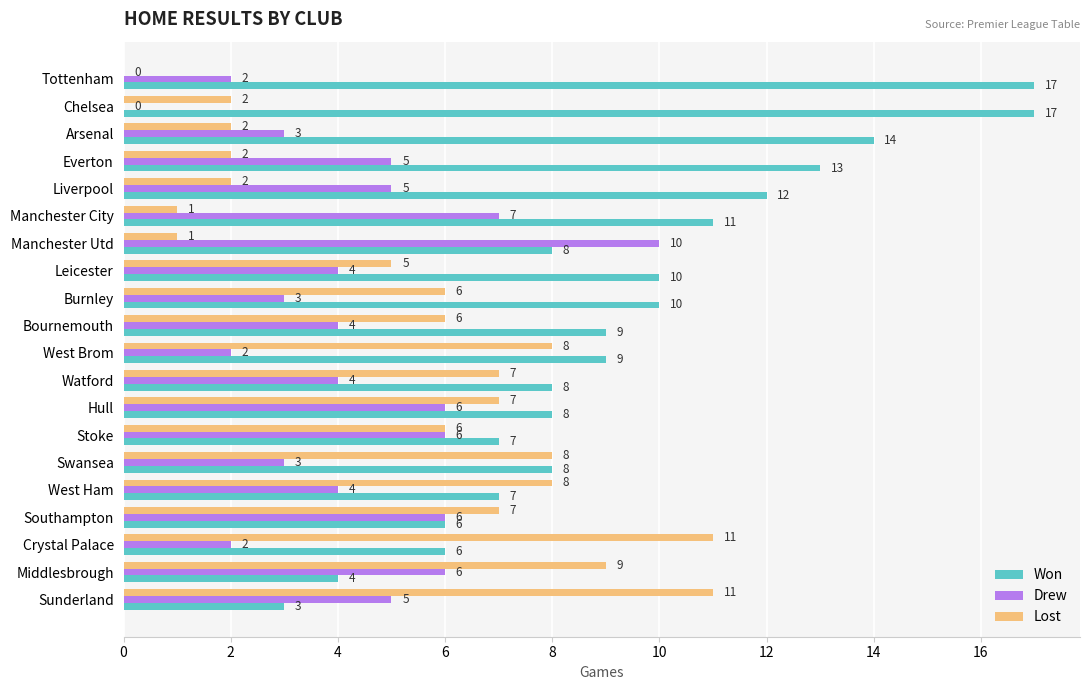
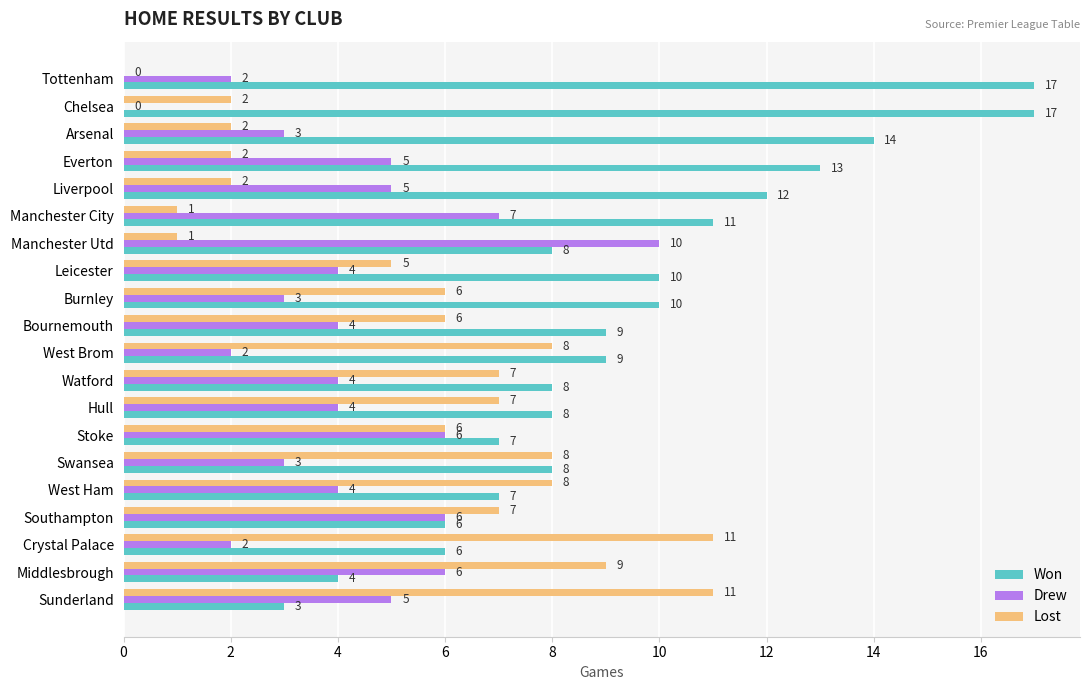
  {
    "Won": {
      "Tottenham": 17,
      "Chelsea": 17,
      "Arsenal": 14,
      "Everton": 13,
      "Liverpool": 12,
      "Manchester City": 11,
      "Manchester Utd": 8,
      "Leicester": 10,
      "Burnley": 10,
      "Bournemouth": 9,
      "West Brom": 9,
      "Watford": 8,
      "Hull": 8,
      "Stoke": 7,
      "Swansea": 8,
      "West Ham": 7,
      "Crystal Palace": 6,
      "Middlesbrough": 4,
      "Sunderland": 3
    },
    "Drew": {
      "Tottenham": 2,
      "Chelsea": 0,
      "Arsenal": 3,
      "Everton": 5,
      "Liverpool": 5,
      "Manchester City": 7,
      "Manchester Utd": 10,
      "Leicester": 4,
      "Burnley": 3,
      "Bournemouth": 4,
      "West Brom": 2,
      "Watford": 4,
-     "Hull": 6,
+     "Hull": 4,
      "Swansea": 3,
      "West Ham": 4,
      "Crystal Palace": 2,
      "Middlesbrough": 6,
      "Sunderland": 5
    },
    "Lost": {
      "Tottenham": 0,
      "Chelsea": 2,
      "Arsenal": 2,
      "Everton": 2,
      "Liverpool": 2,
      "Manchester City": 1,
      "Manchester Utd": 1,
      "Leicester": 5,
      "Burnley": 6,
      "Bournemouth": 6,
      "West Brom": 8,
      "Watford": 7,
      "Hull": 7,
      "Swansea": 8,
      "West Ham": 8,
      "Southampton": 7,
      "Crystal Palace": 11,
      "Middlesbrough": 9,
      "Sunderland": 11
    }
  }
